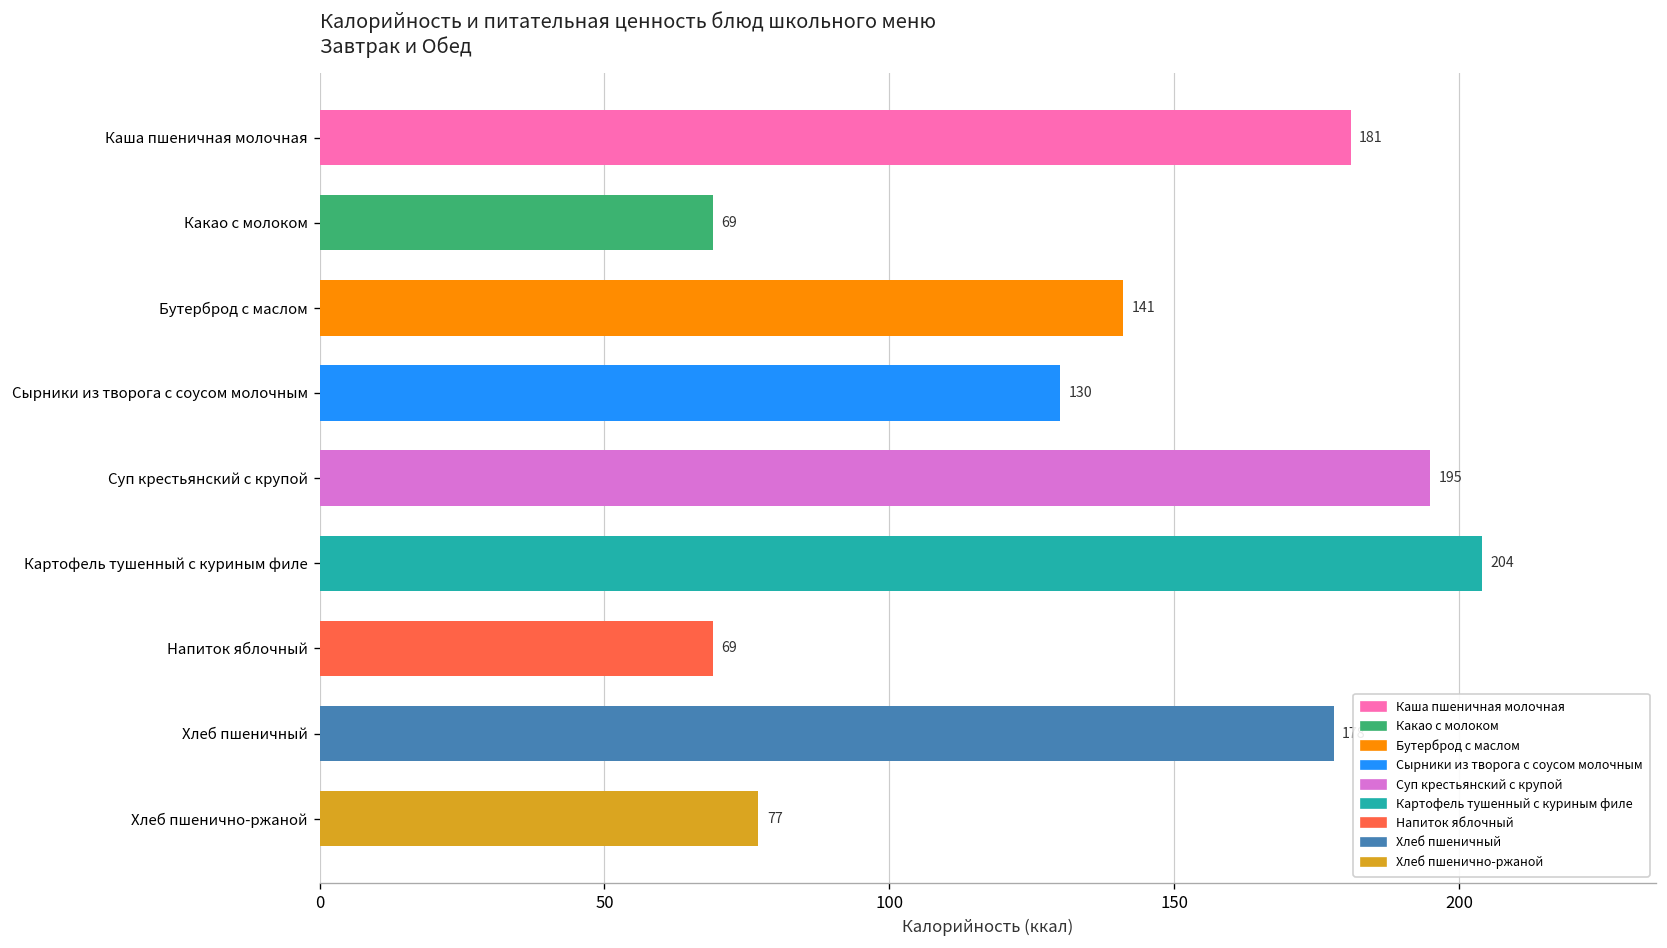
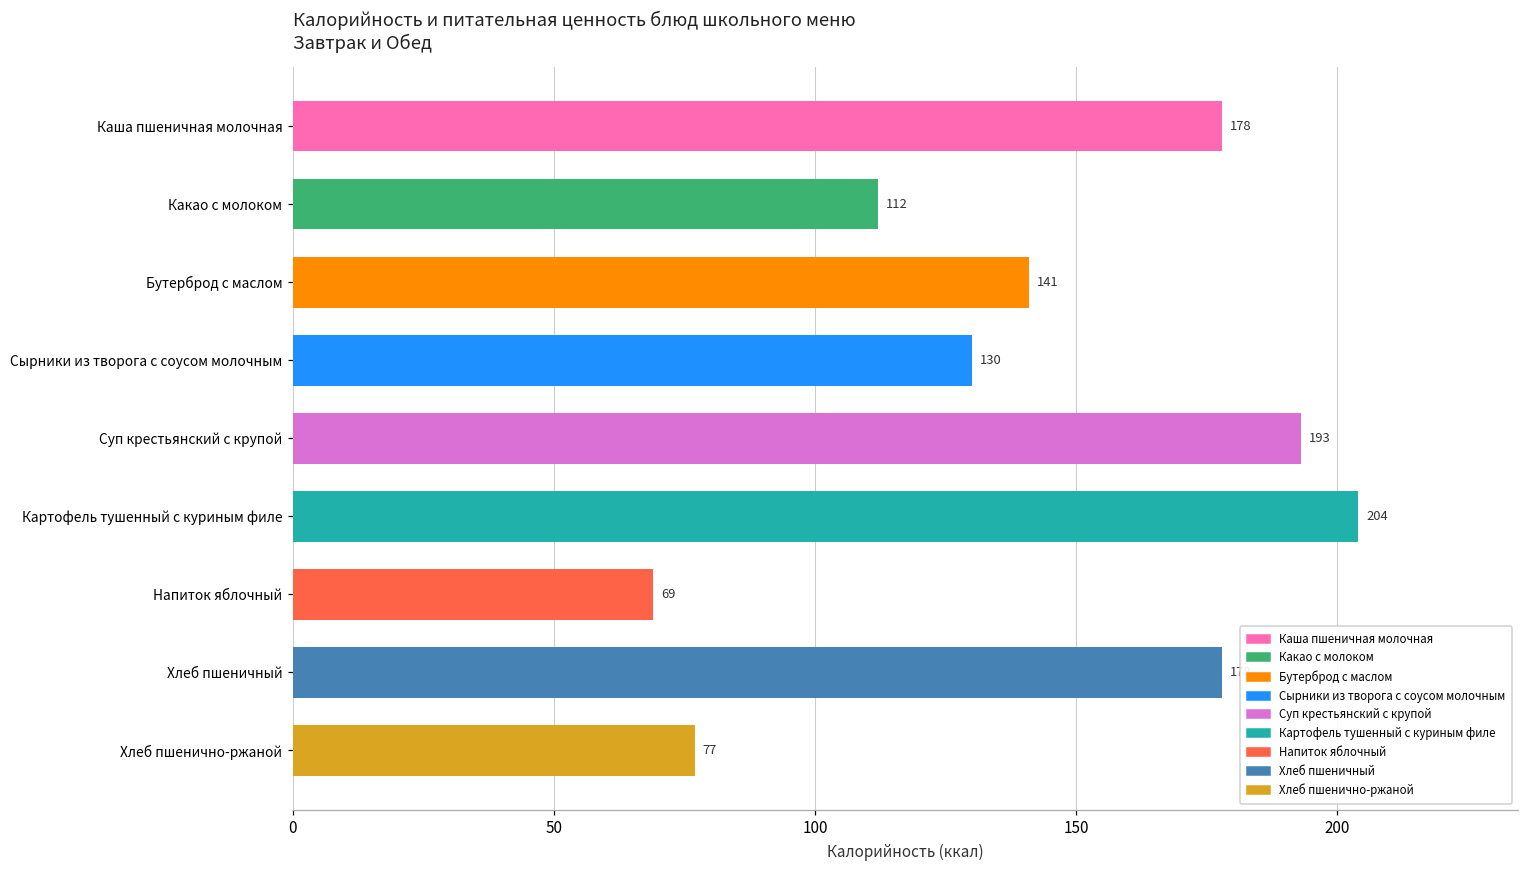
  {
-   "Каша пшеничная молочная": 181,
-   "Какао с молоком": 69,
+   "Каша пшеничная молочная": 178,
+   "Какао с молоком": 112,
    "Бутерброд с маслом": 141,
    "Сырники из творога с соусом молочным": 130,
-   "Суп крестьянский с крупой": 195,
+   "Суп крестьянский с крупой": 193,
    "Картофель тушенный с куриным филе": 204,
    "Напиток яблочный": 69,
    "Хлеб пшенично-ржаной": 77
  }
